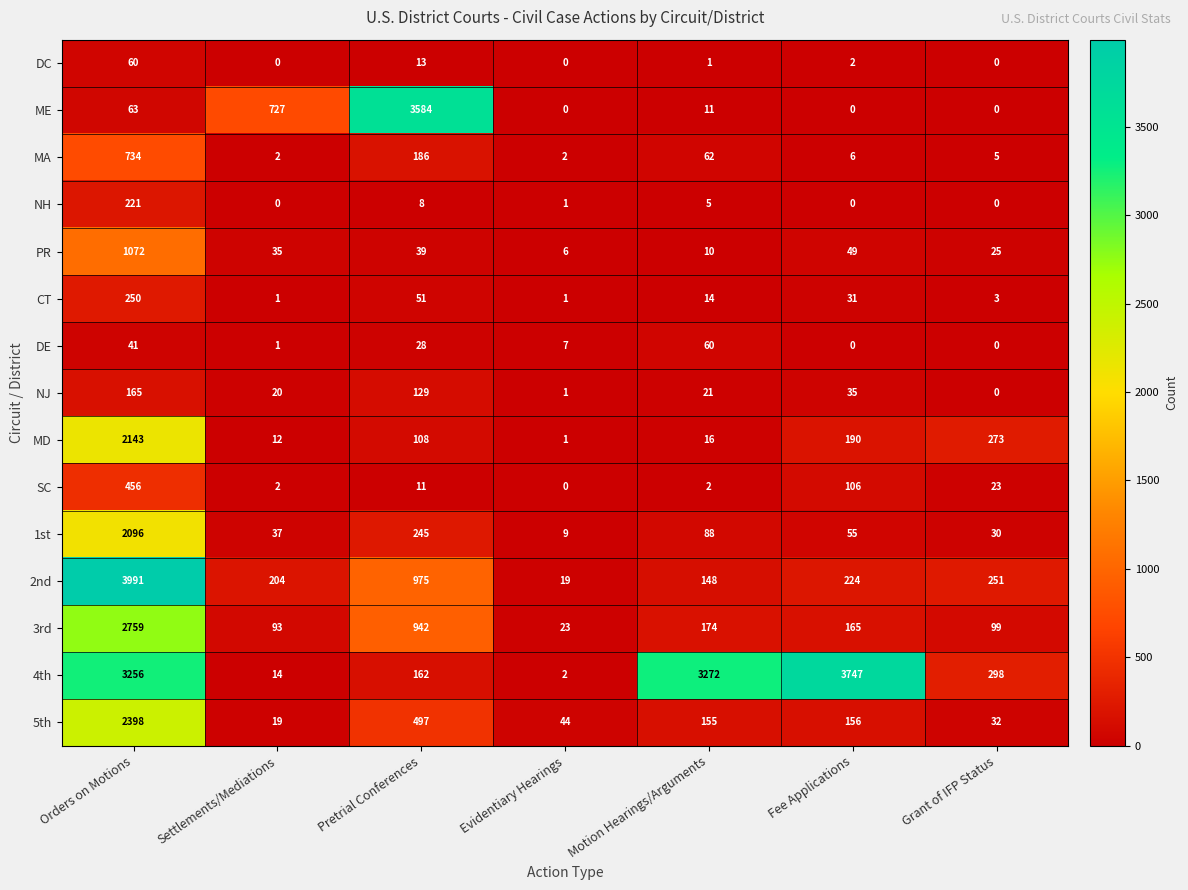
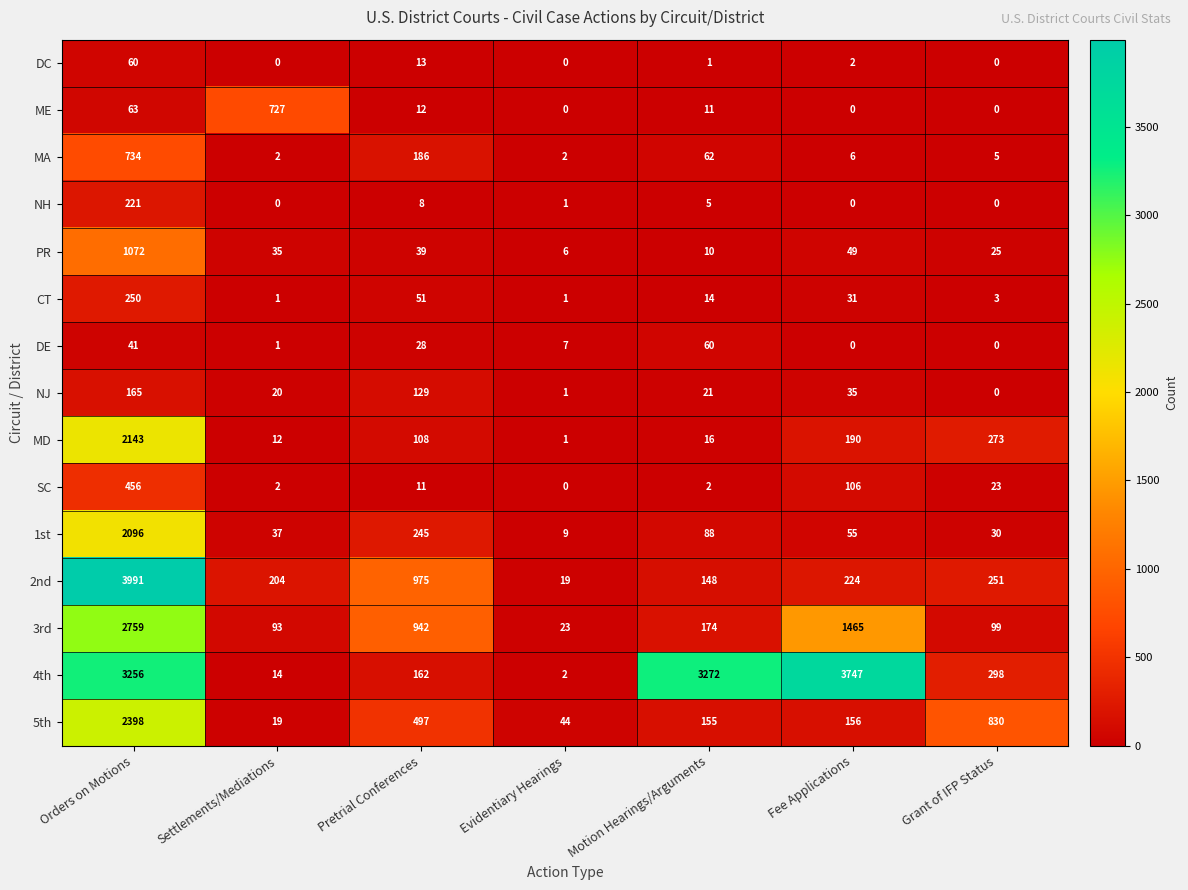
  {
    "DC": {
      "Orders on Motions": 60,
      "Settlements/Mediations": 0,
      "Pretrial Conferences": 13,
      "Evidentiary Hearings": 0,
      "Motion Hearings/Arguments": 1,
      "Fee Applications": 2,
      "Grant of IFP Status": 0
    },
    "ME": {
      "Orders on Motions": 63,
      "Settlements/Mediations": 727,
-     "Pretrial Conferences": 3584,
+     "Pretrial Conferences": 12,
      "Evidentiary Hearings": 0,
      "Motion Hearings/Arguments": 11,
      "Fee Applications": 0,
      "Grant of IFP Status": 0
    },
    "MA": {
      "Orders on Motions": 734,
      "Settlements/Mediations": 2,
      "Pretrial Conferences": 186,
      "Evidentiary Hearings": 2,
      "Motion Hearings/Arguments": 62,
      "Fee Applications": 6,
      "Grant of IFP Status": 5
    },
    "NH": {
      "Orders on Motions": 221,
      "Settlements/Mediations": 0,
      "Pretrial Conferences": 8,
      "Evidentiary Hearings": 1,
      "Motion Hearings/Arguments": 5,
      "Fee Applications": 0,
      "Grant of IFP Status": 0
    },
    "PR": {
      "Orders on Motions": 1072,
      "Settlements/Mediations": 35,
      "Pretrial Conferences": 39,
      "Evidentiary Hearings": 6,
      "Motion Hearings/Arguments": 10,
      "Fee Applications": 49,
      "Grant of IFP Status": 25
    },
    "CT": {
      "Orders on Motions": 250,
      "Settlements/Mediations": 1,
      "Pretrial Conferences": 51,
      "Evidentiary Hearings": 1,
      "Motion Hearings/Arguments": 14,
      "Fee Applications": 31,
      "Grant of IFP Status": 3
    },
    "DE": {
      "Orders on Motions": 41,
      "Settlements/Mediations": 1,
      "Pretrial Conferences": 28,
      "Evidentiary Hearings": 7,
      "Motion Hearings/Arguments": 60,
      "Fee Applications": 0,
      "Grant of IFP Status": 0
    },
    "NJ": {
      "Orders on Motions": 165,
      "Settlements/Mediations": 20,
      "Pretrial Conferences": 129,
      "Evidentiary Hearings": 1,
      "Motion Hearings/Arguments": 21,
      "Fee Applications": 35,
      "Grant of IFP Status": 0
    },
    "MD": {
      "Orders on Motions": 2143,
      "Settlements/Mediations": 12,
      "Pretrial Conferences": 108,
      "Evidentiary Hearings": 1,
      "Motion Hearings/Arguments": 16,
      "Fee Applications": 190,
      "Grant of IFP Status": 273
    },
    "SC": {
      "Orders on Motions": 456,
      "Settlements/Mediations": 2,
      "Pretrial Conferences": 11,
      "Evidentiary Hearings": 0,
      "Motion Hearings/Arguments": 2,
      "Fee Applications": 106,
      "Grant of IFP Status": 23
    },
    "1st": {
      "Orders on Motions": 2096,
      "Settlements/Mediations": 37,
      "Pretrial Conferences": 245,
      "Evidentiary Hearings": 9,
      "Motion Hearings/Arguments": 88,
      "Fee Applications": 55,
      "Grant of IFP Status": 30
    },
    "2nd": {
      "Orders on Motions": 3991,
      "Settlements/Mediations": 204,
      "Pretrial Conferences": 975,
      "Evidentiary Hearings": 19,
      "Motion Hearings/Arguments": 148,
      "Fee Applications": 224,
      "Grant of IFP Status": 251
    },
    "3rd": {
      "Orders on Motions": 2759,
      "Settlements/Mediations": 93,
      "Pretrial Conferences": 942,
      "Evidentiary Hearings": 23,
      "Motion Hearings/Arguments": 174,
-     "Fee Applications": 165,
+     "Fee Applications": 1465,
      "Grant of IFP Status": 99
    },
    "4th": {
      "Orders on Motions": 3256,
      "Settlements/Mediations": 14,
      "Pretrial Conferences": 162,
      "Evidentiary Hearings": 2,
      "Motion Hearings/Arguments": 3272,
      "Fee Applications": 3747,
      "Grant of IFP Status": 298
    },
    "5th": {
      "Orders on Motions": 2398,
      "Settlements/Mediations": 19,
      "Pretrial Conferences": 497,
      "Evidentiary Hearings": 44,
      "Motion Hearings/Arguments": 155,
      "Fee Applications": 156,
-     "Grant of IFP Status": 32
+     "Grant of IFP Status": 830
    }
  }
